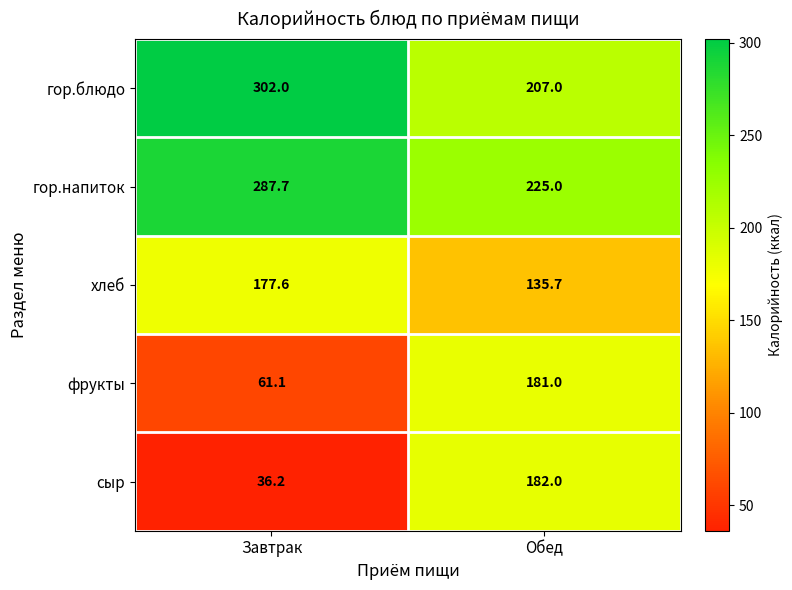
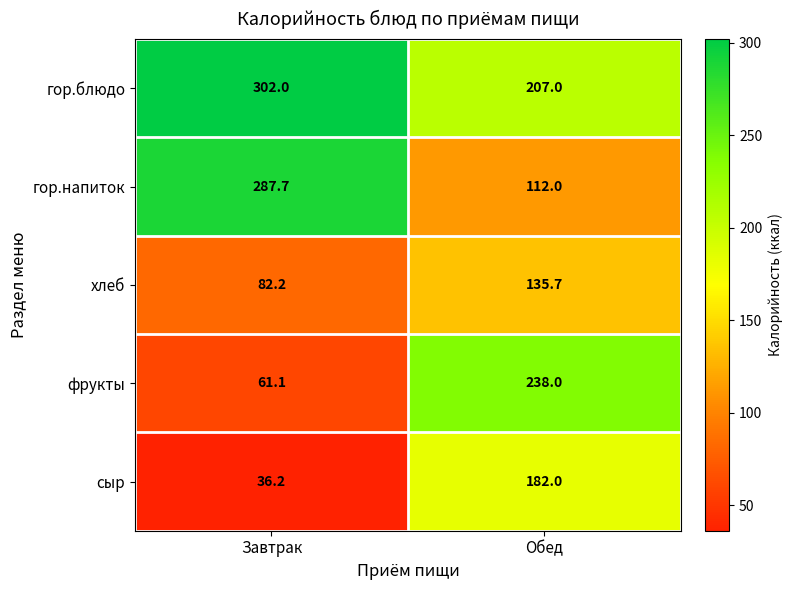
  {
    "гор.блюдо": {
      "Завтрак": 302.0,
      "Обед": 207.0
    },
    "гор.напиток": {
      "Завтрак": 287.7,
-     "Обед": 225.0
+     "Обед": 112.0
    },
    "хлеб": {
-     "Завтрак": 177.6,
+     "Завтрак": 82.2,
      "Обед": 135.7
    },
    "фрукты": {
      "Завтрак": 61.1,
-     "Обед": 181.0
+     "Обед": 238.0
    },
    "сыр": {
      "Завтрак": 36.2,
      "Обед": 182.0
    }
  }
